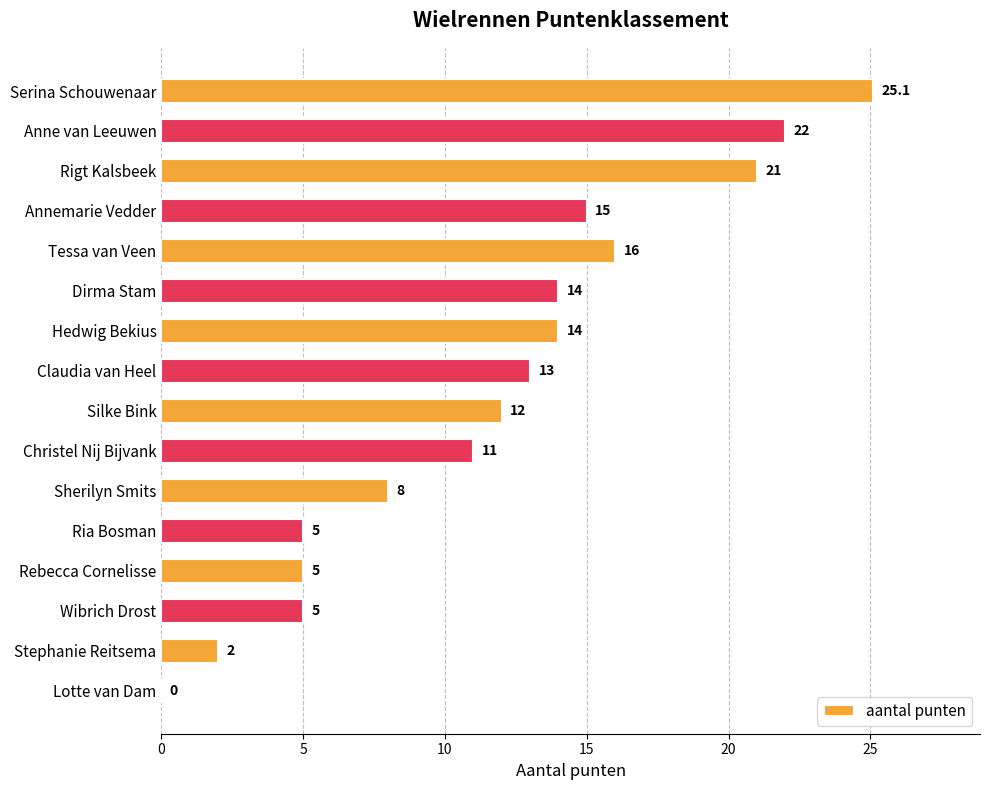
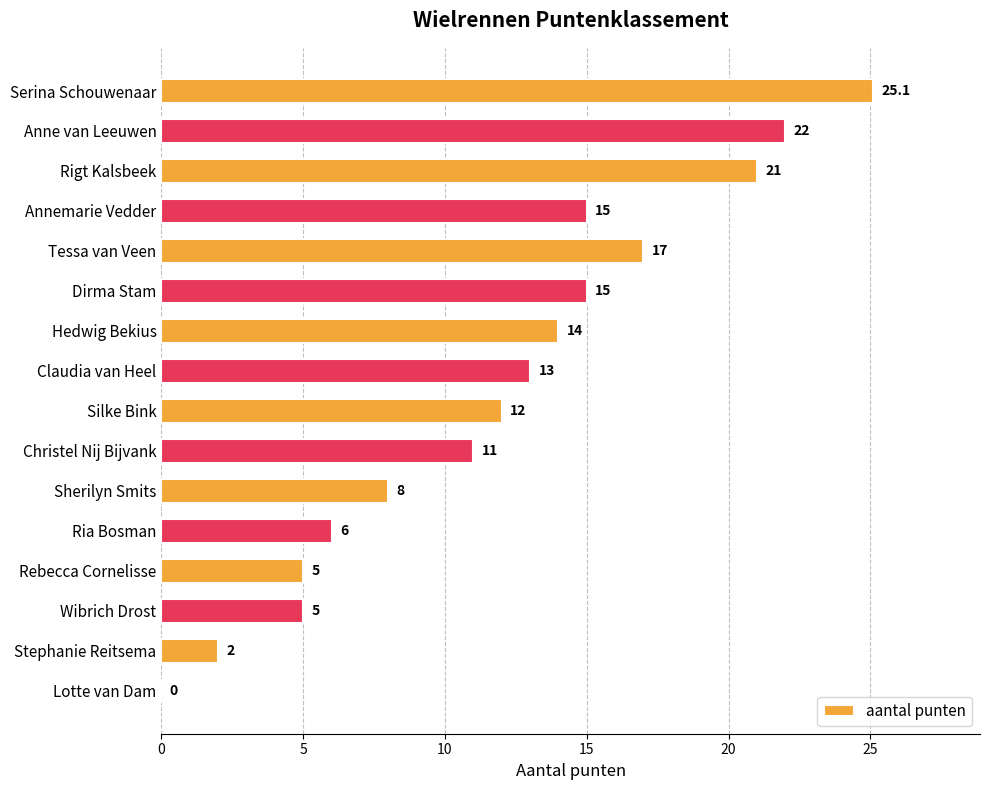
  {
    "Serina Schouwenaar": 25.1,
    "Anne van Leeuwen": 22,
    "Rigt Kalsbeek": 21,
    "Annemarie Vedder": 15,
-   "Tessa van Veen": 16,
-   "Dirma Stam": 14,
+   "Tessa van Veen": 17,
+   "Dirma Stam": 15,
    "Hedwig Bekius": 14,
    "Claudia van Heel": 13,
    "Silke Bink": 12,
    "Christel Nij Bijvank": 11,
    "Sherilyn Smits": 8,
-   "Ria Bosman": 5,
+   "Ria Bosman": 6,
    "Rebecca Cornelisse": 5,
    "Wibrich Drost": 5,
    "Stephanie Reitsema": 2,
    "Lotte van Dam": 0
  }
